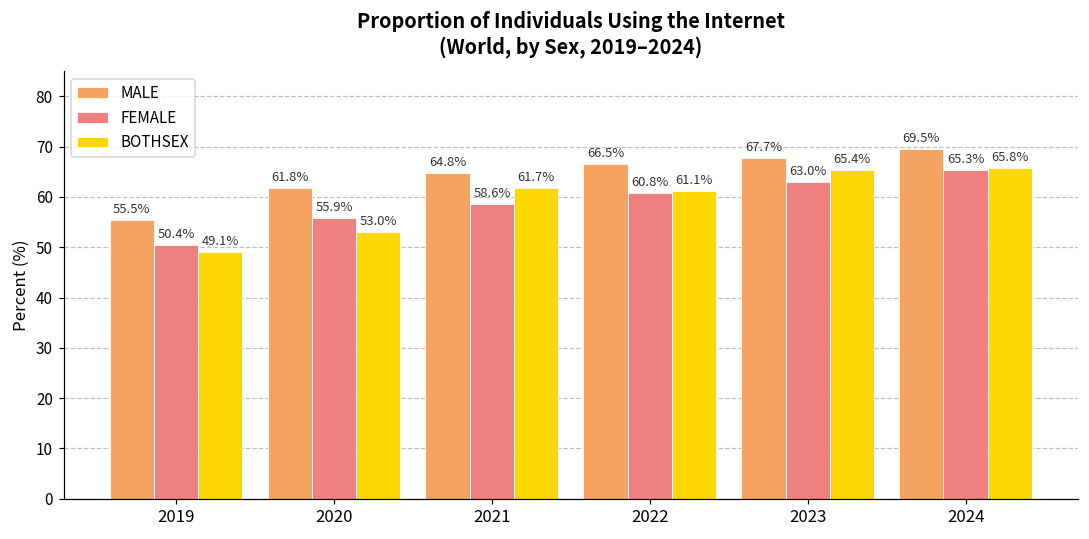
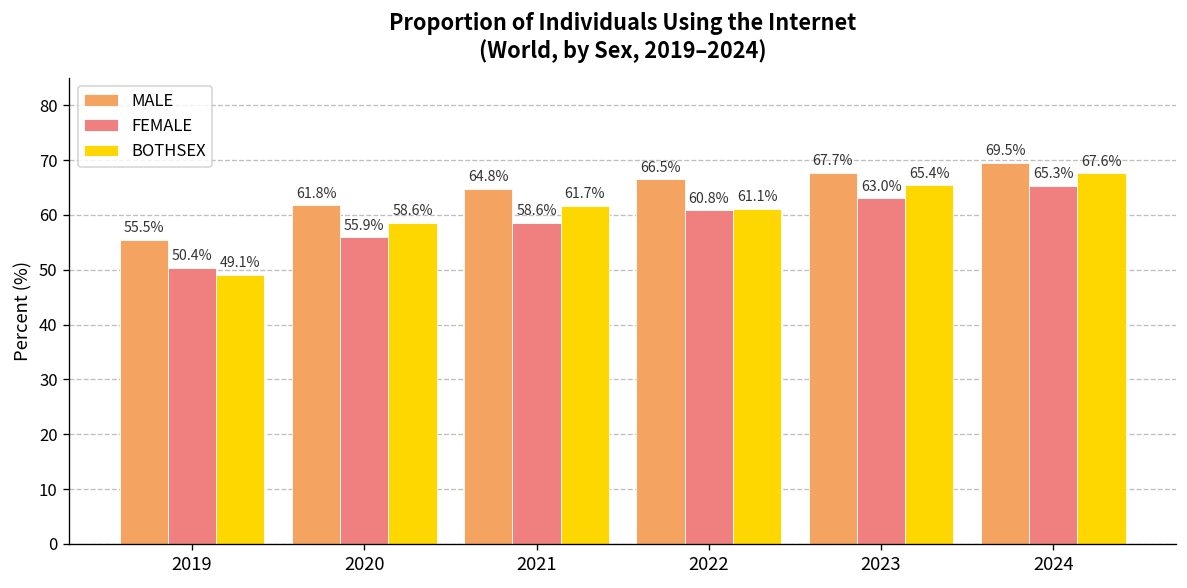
  {
    "BOTHSEX": {
      "2019": "49.1%",
-     "2020": "53.0%",
+     "2020": "58.6%",
      "2021": "61.7%",
      "2022": "61.1%",
      "2023": "65.4%",
-     "2024": "65.8%"
+     "2024": "67.6%"
    }
  }
